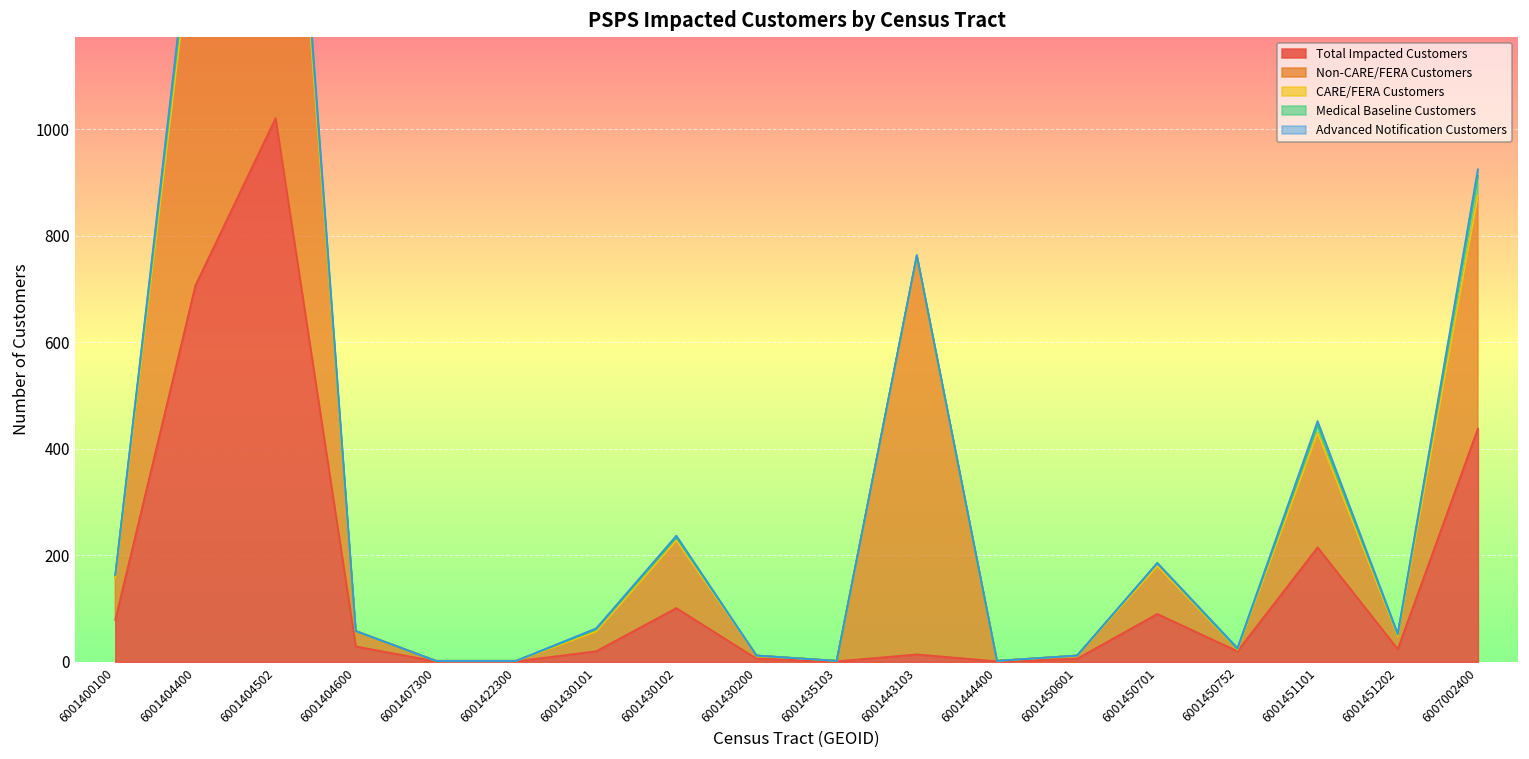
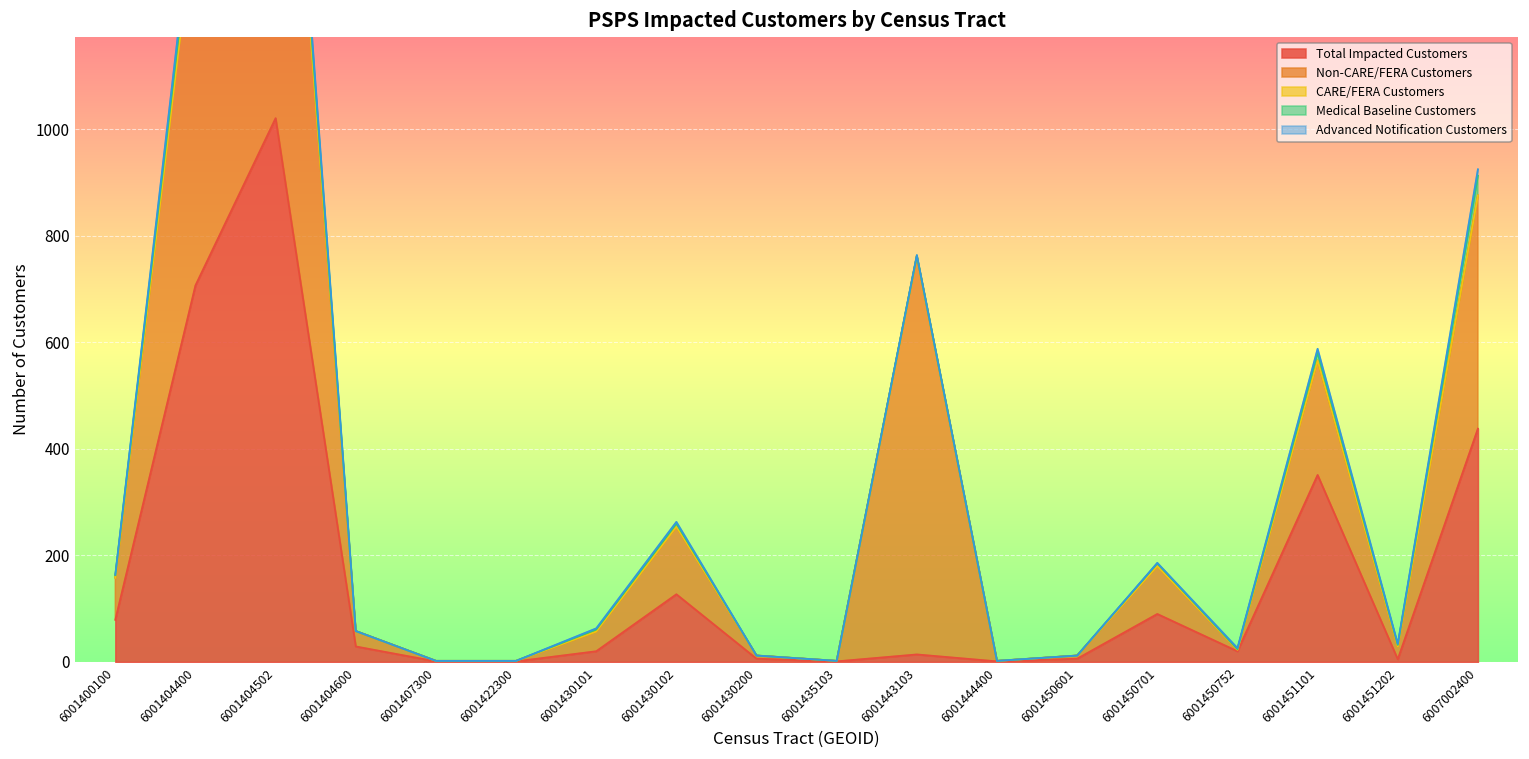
  {
    "Total Impacted Customers": {
      "6001400100": 80,
      "6001404400": 710,
      "6001404502": 1020,
      "6001404600": 30,
      "6001430101": 20,
-     "6001430102": 100,
+     "6001430102": 130,
      "6001430200": 10,
      "6001443103": 10,
      "6001450601": 10,
      "6001450701": 90,
-     "6001451101": 220,
-     "6001451202": 20,
+     "6001451101": 350,
+     "6001451202": 10,
      "6007002400": 440
    },
    "Medical Baseline Customers": {
      "6001451101": 20,
      "6007002400": 40
    },
    "Advanced Notification Customers": {
      "6001451101": 10,
      "6007002400": 10
    }
  }
